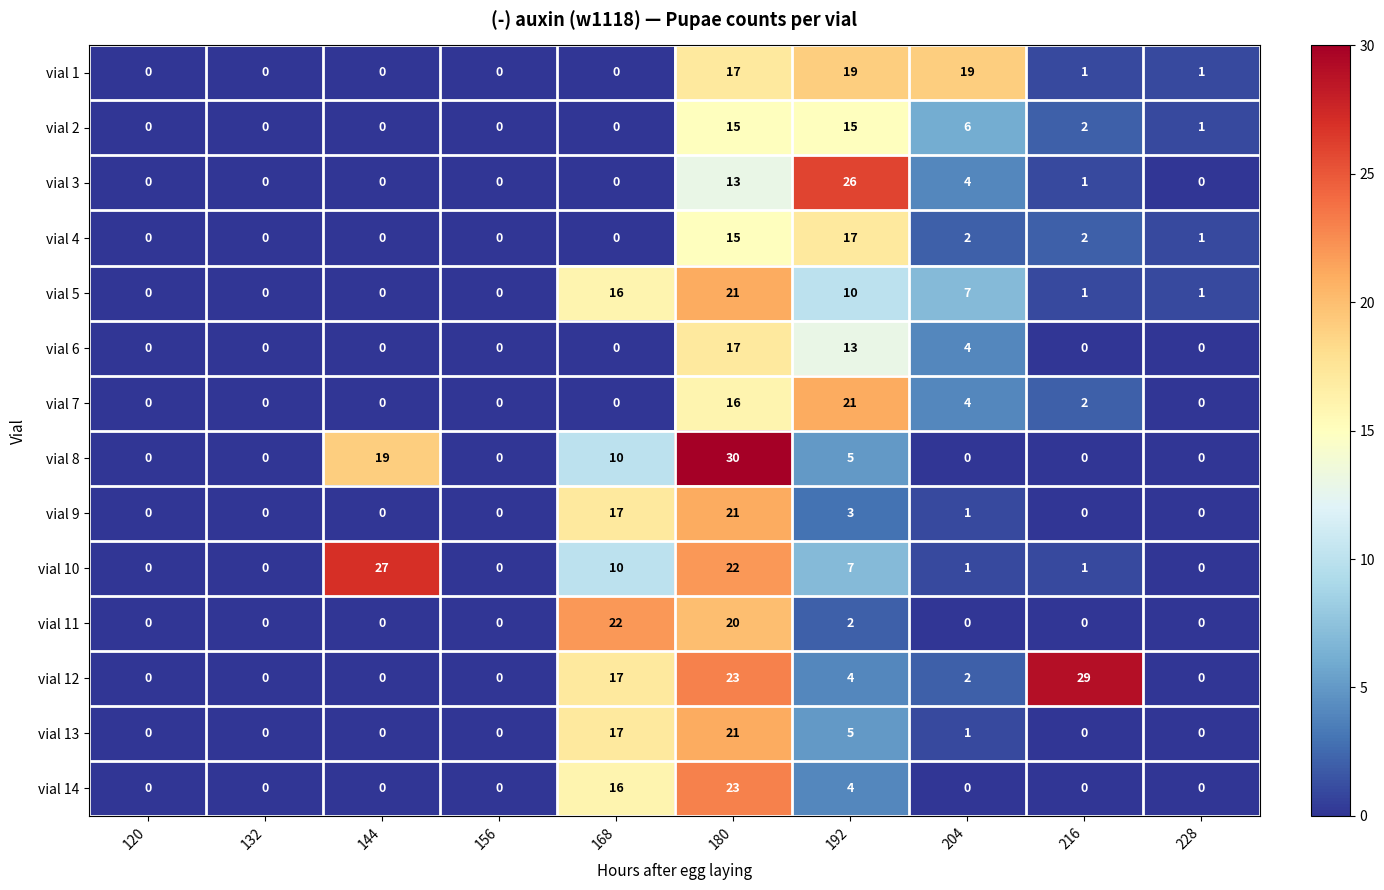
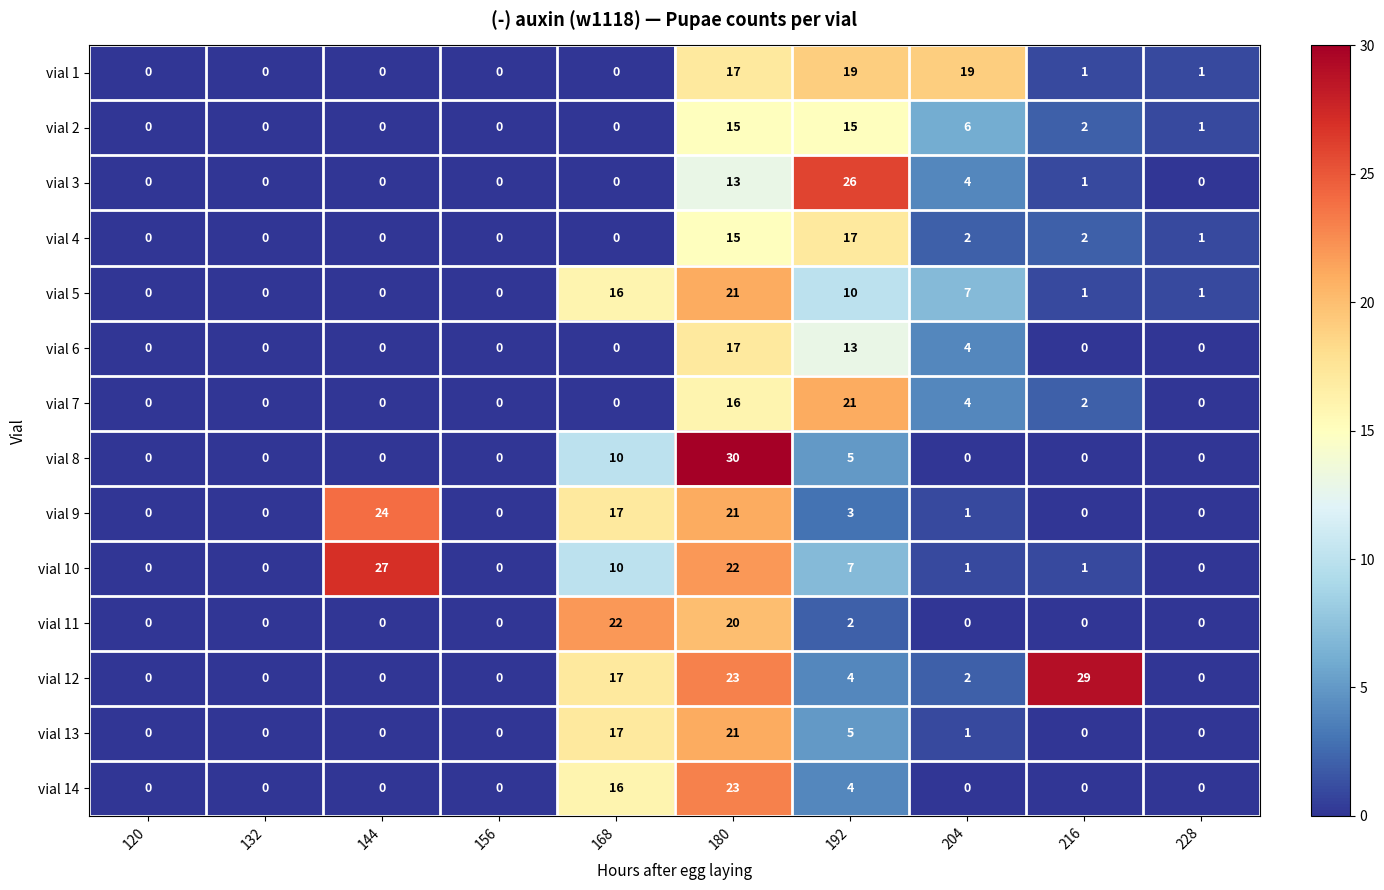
  {
    "vial 1": {
      "120": 0,
      "132": 0,
      "144": 0,
      "156": 0,
      "168": 0,
      "180": 17,
      "192": 19,
      "204": 19,
      "216": 1,
      "228": 1
    },
    "vial 2": {
      "120": 0,
      "132": 0,
      "144": 0,
      "156": 0,
      "168": 0,
      "180": 15,
      "192": 15,
      "204": 6,
      "216": 2,
      "228": 1
    },
    "vial 3": {
      "120": 0,
      "132": 0,
      "144": 0,
      "156": 0,
      "168": 0,
      "180": 13,
      "192": 26,
      "204": 4,
      "216": 1,
      "228": 0
    },
    "vial 4": {
      "120": 0,
      "132": 0,
      "144": 0,
      "156": 0,
      "168": 0,
      "180": 15,
      "192": 17,
      "204": 2,
      "216": 2,
      "228": 1
    },
    "vial 5": {
      "120": 0,
      "132": 0,
      "144": 0,
      "156": 0,
      "168": 16,
      "180": 21,
      "192": 10,
      "204": 7,
      "216": 1,
      "228": 1
    },
    "vial 6": {
      "120": 0,
      "132": 0,
      "144": 0,
      "156": 0,
      "168": 0,
      "180": 17,
      "192": 13,
      "204": 4,
      "216": 0,
      "228": 0
    },
    "vial 7": {
      "120": 0,
      "132": 0,
      "144": 0,
      "156": 0,
      "168": 0,
      "180": 16,
      "192": 21,
      "204": 4,
      "216": 2,
      "228": 0
    },
    "vial 8": {
      "120": 0,
      "132": 0,
-     "144": 19,
+     "144": 0,
      "156": 0,
      "168": 10,
      "180": 30,
      "192": 5,
      "204": 0,
      "216": 0,
      "228": 0
    },
    "vial 9": {
      "120": 0,
      "132": 0,
-     "144": 0,
+     "144": 24,
      "156": 0,
      "168": 17,
      "180": 21,
      "192": 3,
      "204": 1,
      "216": 0,
      "228": 0
    },
    "vial 10": {
      "120": 0,
      "132": 0,
      "144": 27,
      "156": 0,
      "168": 10,
      "180": 22,
      "192": 7,
      "204": 1,
      "216": 1,
      "228": 0
    },
    "vial 11": {
      "120": 0,
      "132": 0,
      "144": 0,
      "156": 0,
      "168": 22,
      "180": 20,
      "192": 2,
      "204": 0,
      "216": 0,
      "228": 0
    },
    "vial 12": {
      "120": 0,
      "132": 0,
      "144": 0,
      "156": 0,
      "168": 17,
      "180": 23,
      "192": 4,
      "204": 2,
      "216": 29,
      "228": 0
    },
    "vial 13": {
      "120": 0,
      "132": 0,
      "144": 0,
      "156": 0,
      "168": 17,
      "180": 21,
      "192": 5,
      "204": 1,
      "216": 0,
      "228": 0
    },
    "vial 14": {
      "120": 0,
      "132": 0,
      "144": 0,
      "156": 0,
      "168": 16,
      "180": 23,
      "192": 4,
      "204": 0,
      "216": 0,
      "228": 0
    }
  }
